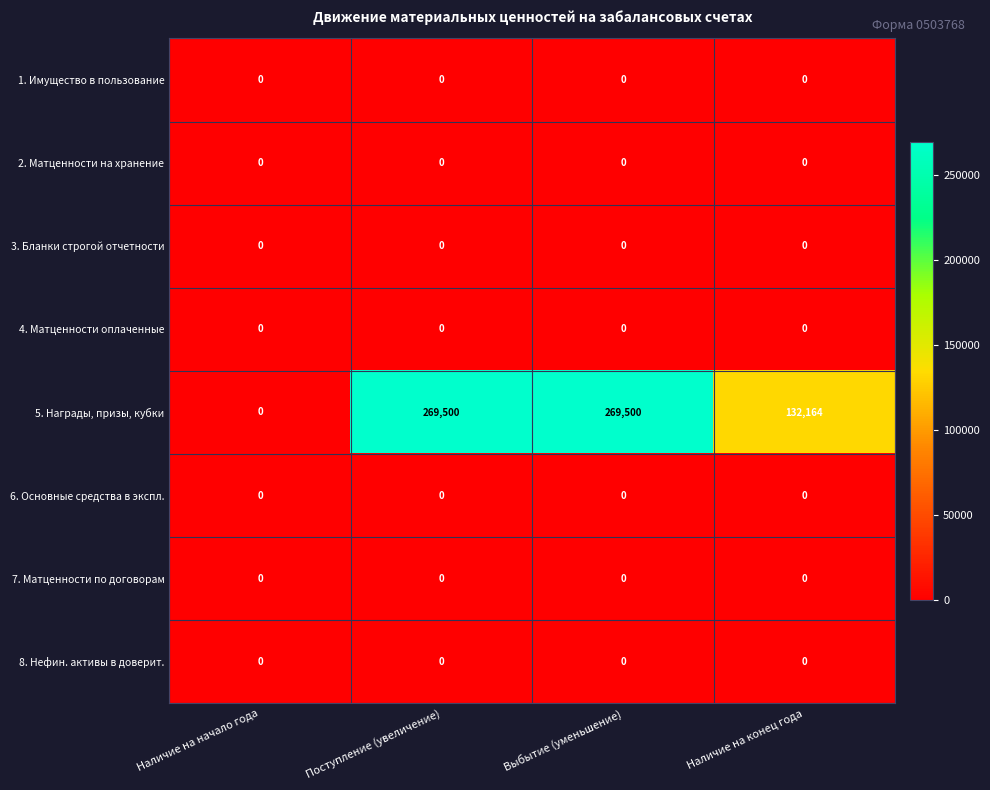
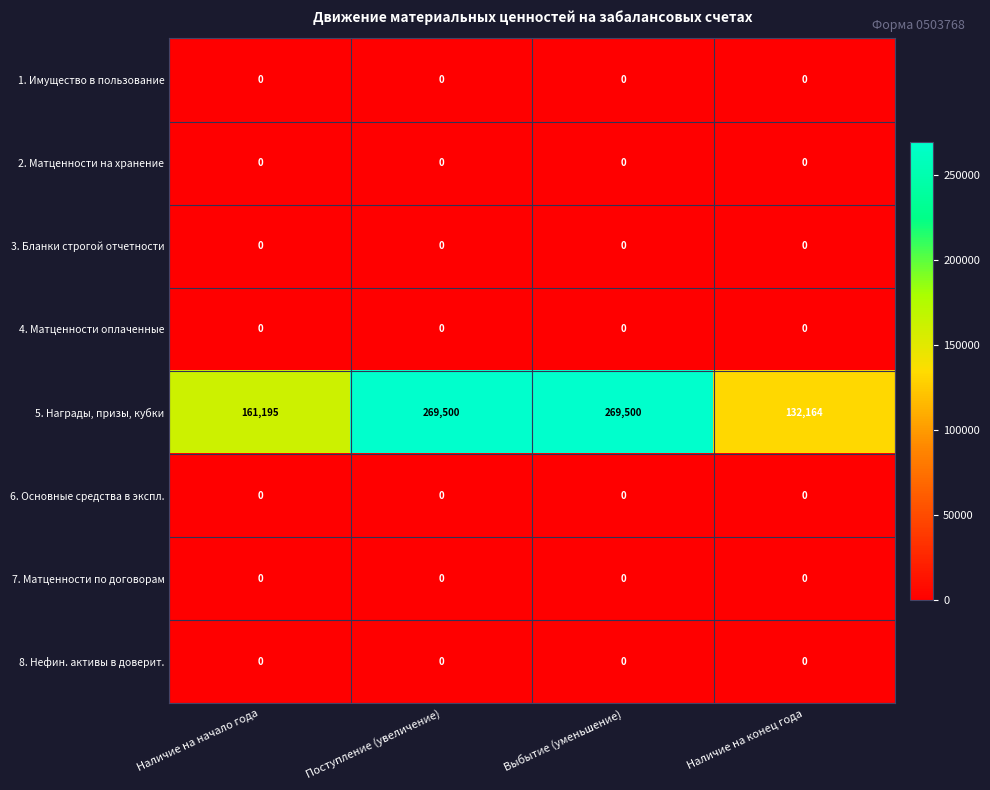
  {
    "1. Имущество в пользование": {
      "Наличие на начало года": "0",
      "Поступление (увеличение)": "0",
      "Выбытие (уменьшение)": "0",
      "Наличие на конец года": "0"
    },
    "2. Матценности на хранение": {
      "Наличие на начало года": "0",
      "Поступление (увеличение)": "0",
      "Выбытие (уменьшение)": "0",
      "Наличие на конец года": "0"
    },
    "3. Бланки строгой отчетности": {
      "Наличие на начало года": "0",
      "Поступление (увеличение)": "0",
      "Выбытие (уменьшение)": "0",
      "Наличие на конец года": "0"
    },
    "4. Матценности оплаченные": {
      "Наличие на начало года": "0",
      "Поступление (увеличение)": "0",
      "Выбытие (уменьшение)": "0",
      "Наличие на конец года": "0"
    },
    "5. Награды, призы, кубки": {
-     "Наличие на начало года": "0",
+     "Наличие на начало года": "161,195",
      "Поступление (увеличение)": "269,500",
      "Выбытие (уменьшение)": "269,500",
      "Наличие на конец года": "132,164"
    },
    "6. Основные средства в экспл.": {
      "Наличие на начало года": "0",
      "Поступление (увеличение)": "0",
      "Выбытие (уменьшение)": "0",
      "Наличие на конец года": "0"
    },
    "7. Матценности по договорам": {
      "Наличие на начало года": "0",
      "Поступление (увеличение)": "0",
      "Выбытие (уменьшение)": "0",
      "Наличие на конец года": "0"
    },
    "8. Нефин. активы в доверит.": {
      "Наличие на начало года": "0",
      "Поступление (увеличение)": "0",
      "Выбытие (уменьшение)": "0",
      "Наличие на конец года": "0"
    }
  }
